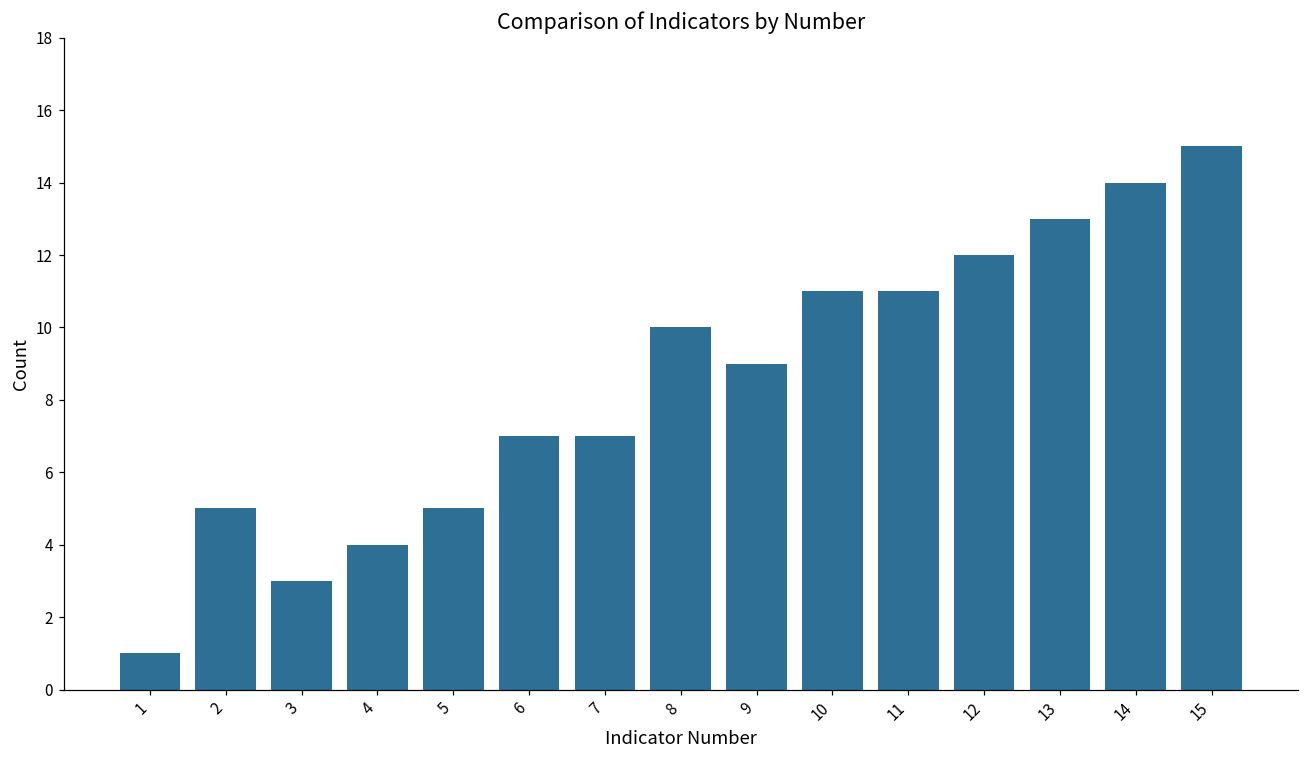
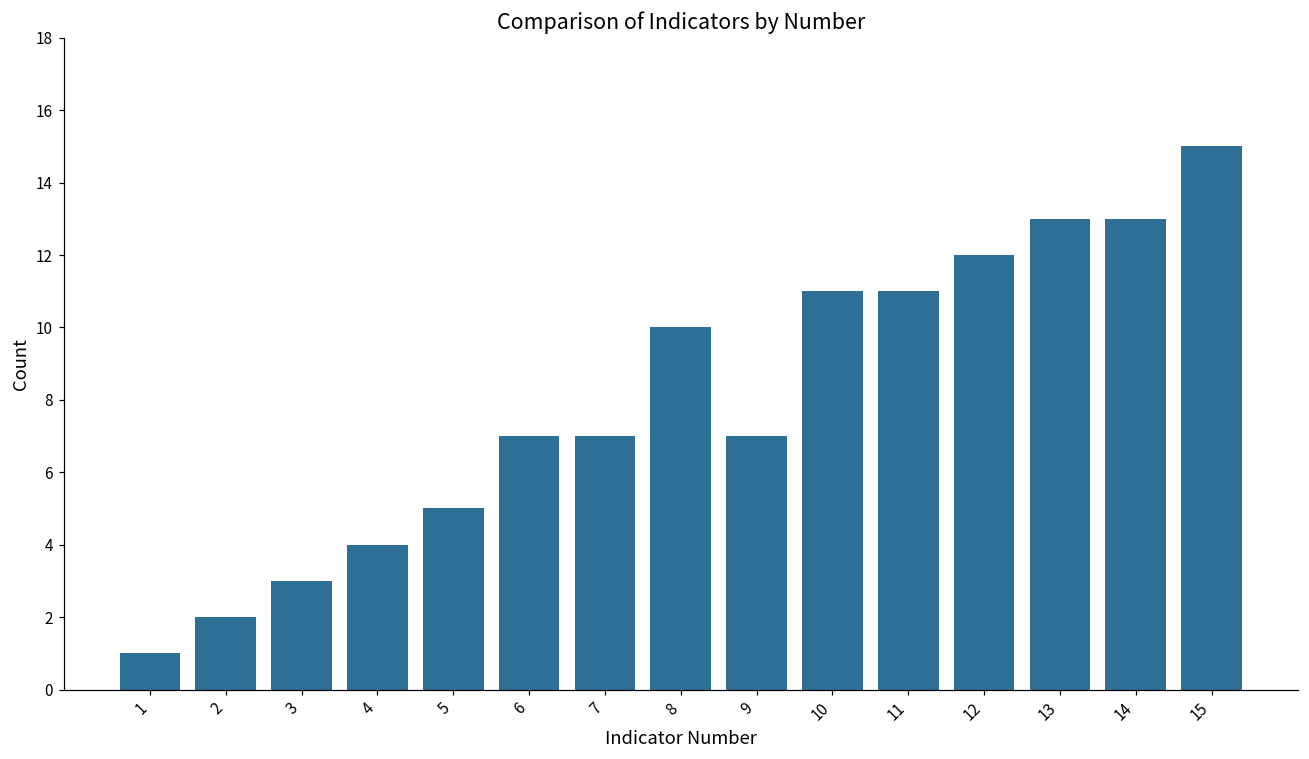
  {
    "1": 1,
-   "2": 5,
+   "2": 2,
    "3": 3,
    "4": 4,
    "5": 5,
    "6": 7,
    "7": 7,
    "8": 10,
-   "9": 9,
+   "9": 7,
    "10": 11,
    "11": 11,
    "12": 12,
    "13": 13,
-   "14": 14,
+   "14": 13,
    "15": 15
  }
